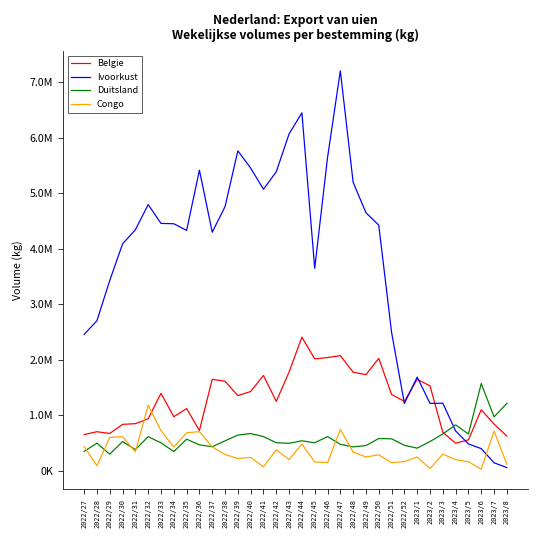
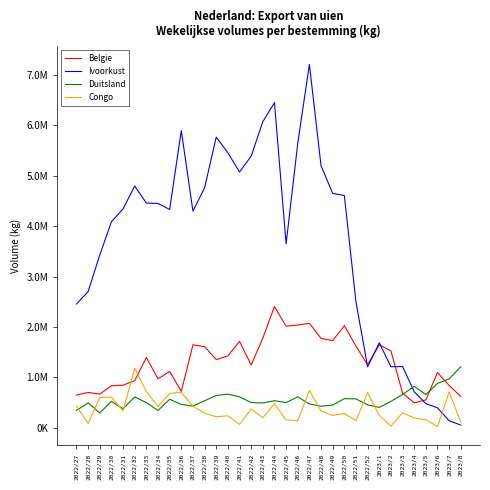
  {
    "Belgie": {
      "2022/27": 700000,
      "2022/28": 700000,
      "2022/29": 700000,
      "2022/30": 800000,
      "2022/31": 800000,
      "2022/32": 900000,
      "2022/33": 1400000,
      "2022/34": 1000000,
      "2022/35": 1100000,
      "2022/37": 1600000,
      "2022/38": 1600000,
      "2022/39": 1400000,
      "2022/40": 1400000,
      "2022/41": 1700000,
      "2022/42": 1200000,
      "2022/43": 1800000,
      "2022/44": 2400000,
      "2022/45": 2000000,
      "2022/46": 2000000,
      "2022/47": 2100000,
      "2022/48": 1800000,
      "2022/49": 1700000,
      "2022/50": 2000000,
-     "2022/51": 1400000,
+     "2022/51": 1600000,
      "2023/2": 1500000,
      "2023/4": 500000,
      "2023/5": 600000,
      "2023/6": 1100000,
      "2023/7": 800000,
      "2023/8": 600000
    },
    "Ivoorkust": {
      "2022/27": 2500000,
      "2022/28": 2700000,
      "2022/29": 3400000,
      "2022/30": 4100000,
      "2022/31": 4300000,
      "2022/32": 4800000,
      "2022/33": 4500000,
      "2022/34": 4500000,
      "2022/35": 4300000,
-     "2022/36": 5400000,
+     "2022/36": 5900000,
      "2022/37": 4300000,
      "2022/38": 4800000,
      "2022/39": 5800000,
      "2022/40": 5500000,
      "2022/41": 5100000,
      "2022/42": 5400000,
      "2022/43": 6100000,
      "2022/44": 6400000,
      "2022/45": 3600000,
      "2022/46": 5600000,
      "2022/47": 7200000,
      "2022/48": 5200000,
      "2022/49": 4600000,
-     "2022/50": 4400000,
+     "2022/50": 4600000,
      "2022/51": 2500000,
      "2023/2": 1200000,
      "2023/3": 1200000,
      "2023/4": 700000,
      "2023/5": 500000,
      "2023/6": 400000,
      "2023/7": 100000,
      "2023/8": 100000
    },
    "Duitsland": {
      "2022/27": 300000,
      "2022/28": 500000,
      "2022/29": 300000,
      "2022/30": 500000,
      "2022/32": 600000,
      "2022/33": 500000,
      "2022/34": 300000,
      "2022/35": 600000,
      "2022/36": 500000,
      "2022/38": 500000,
      "2022/39": 600000,
      "2022/40": 700000,
      "2022/41": 600000,
      "2022/42": 500000,
      "2022/43": 500000,
      "2022/44": 500000,
      "2022/45": 500000,
      "2022/46": 600000,
      "2022/47": 500000,
      "2022/48": 400000,
      "2022/49": 500000,
      "2022/50": 600000,
      "2022/51": 600000,
      "2022/52": 500000,
      "2023/1": 400000,
      "2023/2": 500000,
      "2023/4": 800000,
      "2023/5": 700000,
-     "2023/6": 1600000,
+     "2023/6": 900000,
      "2023/7": 1000000,
      "2023/8": 1200000
    },
    "Congo": {
      "2022/27": 400000,
      "2022/28": 100000,
      "2022/29": 600000,
      "2022/30": 600000,
      "2022/32": 1200000,
      "2022/33": 700000,
      "2022/34": 400000,
      "2022/35": 700000,
      "2022/38": 300000,
      "2022/39": 200000,
      "2022/40": 200000,
      "2022/41": 100000,
      "2022/42": 400000,
      "2022/43": 200000,
      "2022/44": 500000,
      "2022/45": 200000,
      "2022/46": 100000,
      "2022/47": 700000,
      "2022/48": 300000,
      "2022/49": 200000,
      "2022/50": 300000,
      "2022/51": 100000,
-     "2022/52": 200000,
+     "2022/52": 700000,
      "2023/1": 200000,
      "2023/2": 0,
      "2023/3": 300000,
      "2023/4": 200000,
      "2023/5": 200000,
      "2023/6": 0,
      "2023/7": 700000,
      "2023/8": 100000
    }
  }
